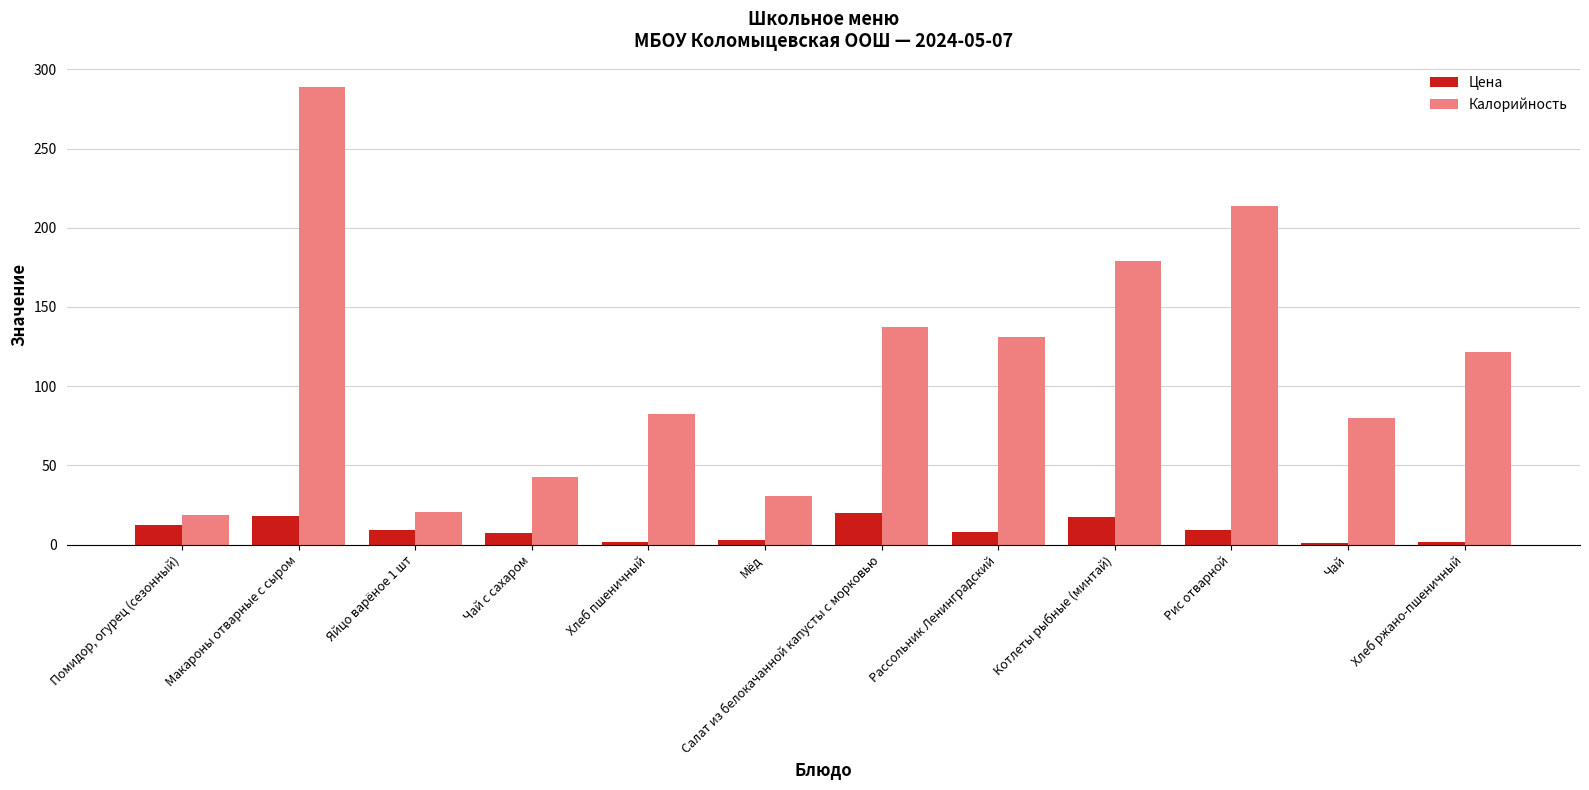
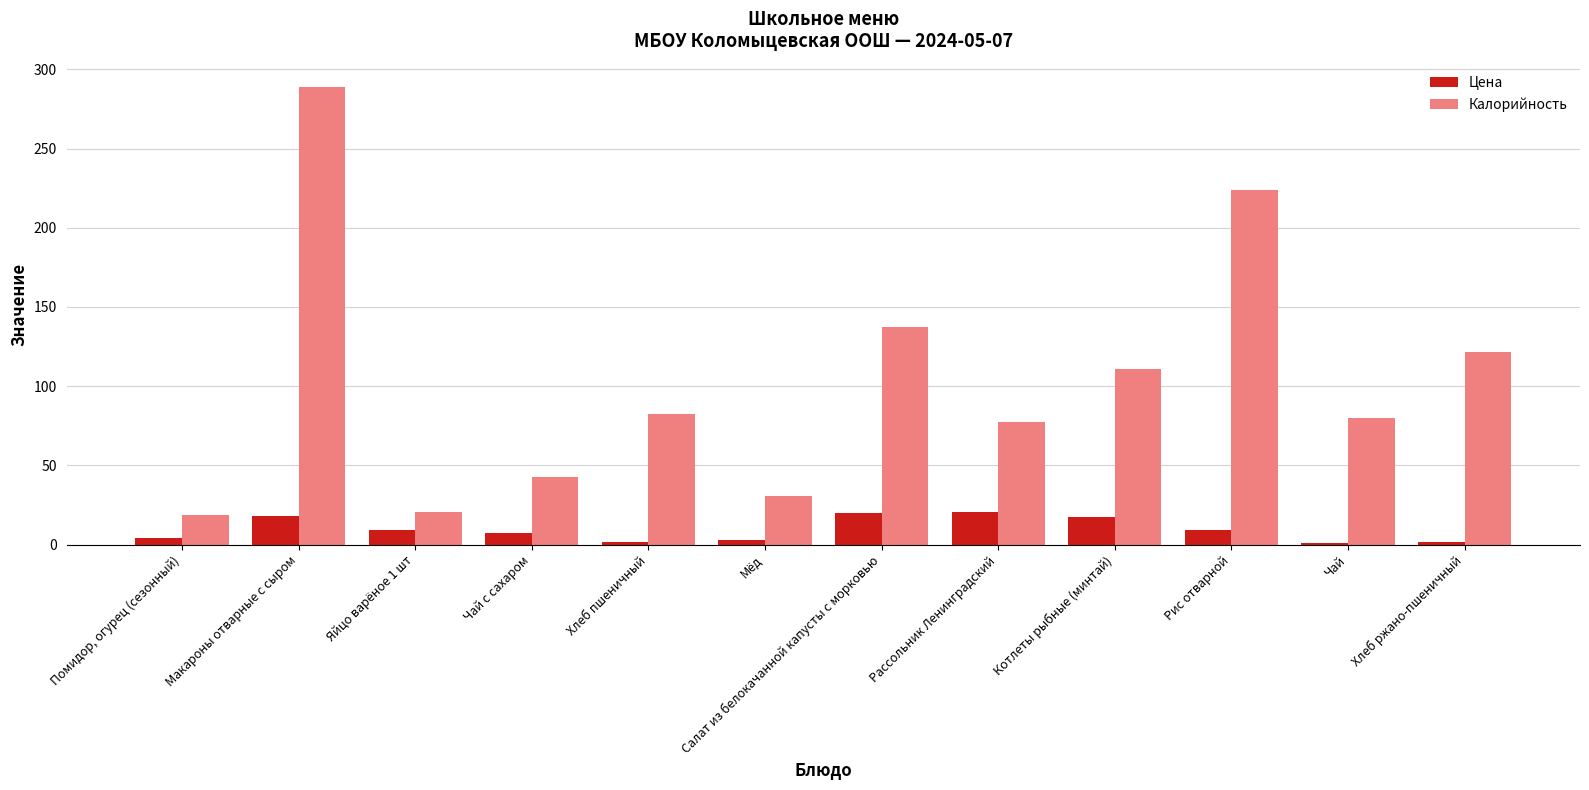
  {
    "Цена": {
-     "Помидор, огурец (сезонный)": 13,
+     "Помидор, огурец (сезонный)": 4,
      "Макароны отварные с сыром": 18,
      "Яйцо варёное 1 шт": 10,
      "Чай с сахаром": 7,
      "Мёд": 3,
      "Салат из белокачанной капусты с морковью": 20,
-     "Рассольник Ленинградский": 8,
+     "Рассольник Ленинградский": 21,
      "Котлеты рыбные (минтай)": 17,
      "Рис отварной": 9
    },
    "Калорийность": {
      "Помидор, огурец (сезонный)": 19,
      "Макароны отварные с сыром": 289,
      "Яйцо варёное 1 шт": 21,
      "Чай с сахаром": 43,
      "Хлеб пшеничный": 83,
      "Мёд": 31,
      "Салат из белокачанной капусты с морковью": 137,
-     "Рассольник Ленинградский": 131,
-     "Котлеты рыбные (минтай)": 179,
-     "Рис отварной": 214,
+     "Рассольник Ленинградский": 78,
+     "Котлеты рыбные (минтай)": 111,
+     "Рис отварной": 224,
      "Чай": 80,
      "Хлеб ржано-пшеничный": 122
    }
  }
